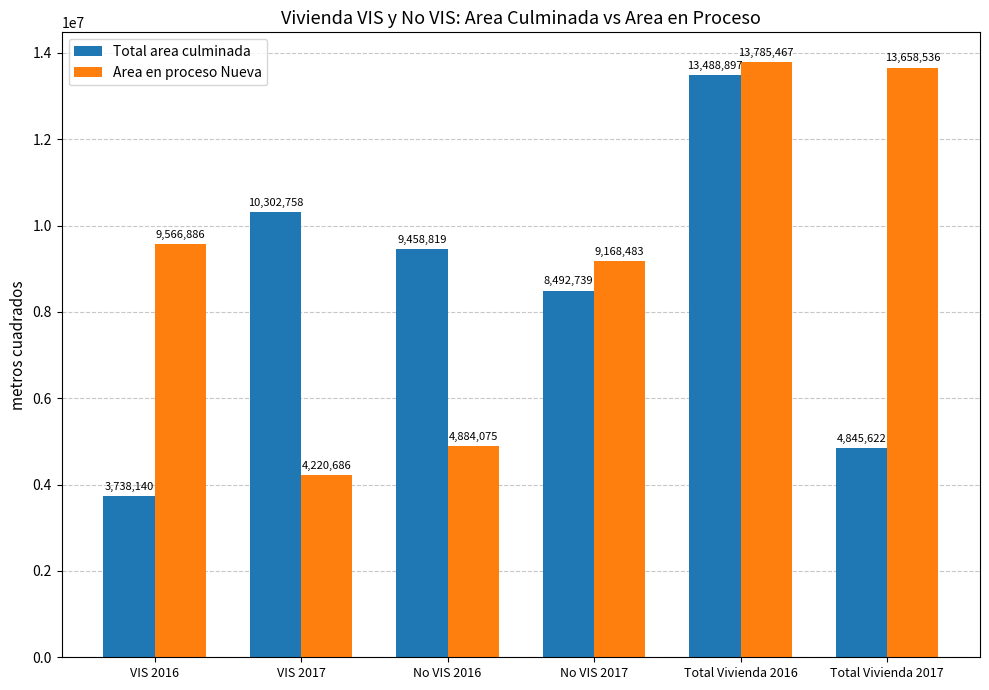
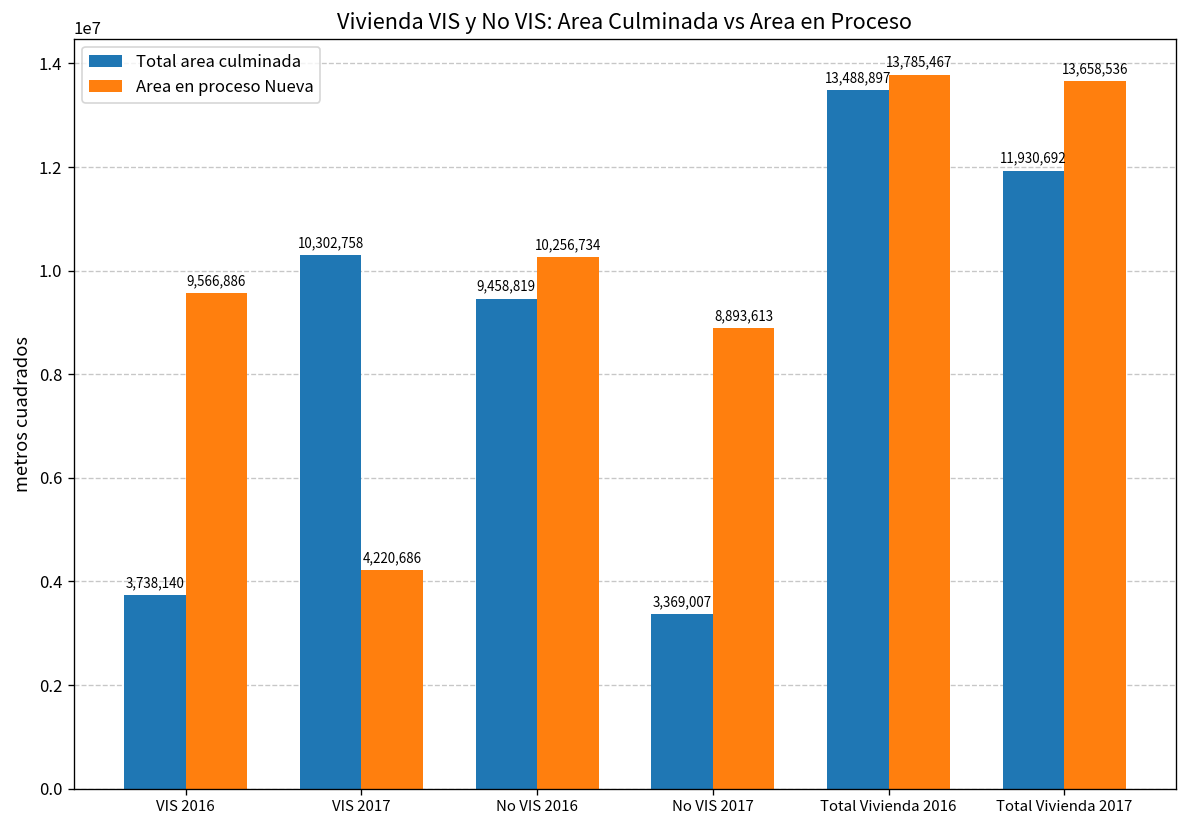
  {
    "Total area culminada": {
      "VIS 2016": "3,738,140",
      "VIS 2017": "10,302,758",
      "No VIS 2016": "9,458,819",
-     "No VIS 2017": "8,492,739",
+     "No VIS 2017": "3,369,007",
      "Total Vivienda 2016": "13,488,897",
-     "Total Vivienda 2017": "4,845,622"
+     "Total Vivienda 2017": "11,930,692"
    },
    "Area en proceso Nueva": {
      "VIS 2016": "9,566,886",
      "VIS 2017": "4,220,686",
-     "No VIS 2016": "4,884,075",
-     "No VIS 2017": "9,168,483",
+     "No VIS 2016": "10,256,734",
+     "No VIS 2017": "8,893,613",
      "Total Vivienda 2016": "13,785,467",
      "Total Vivienda 2017": "13,658,536"
    }
  }
